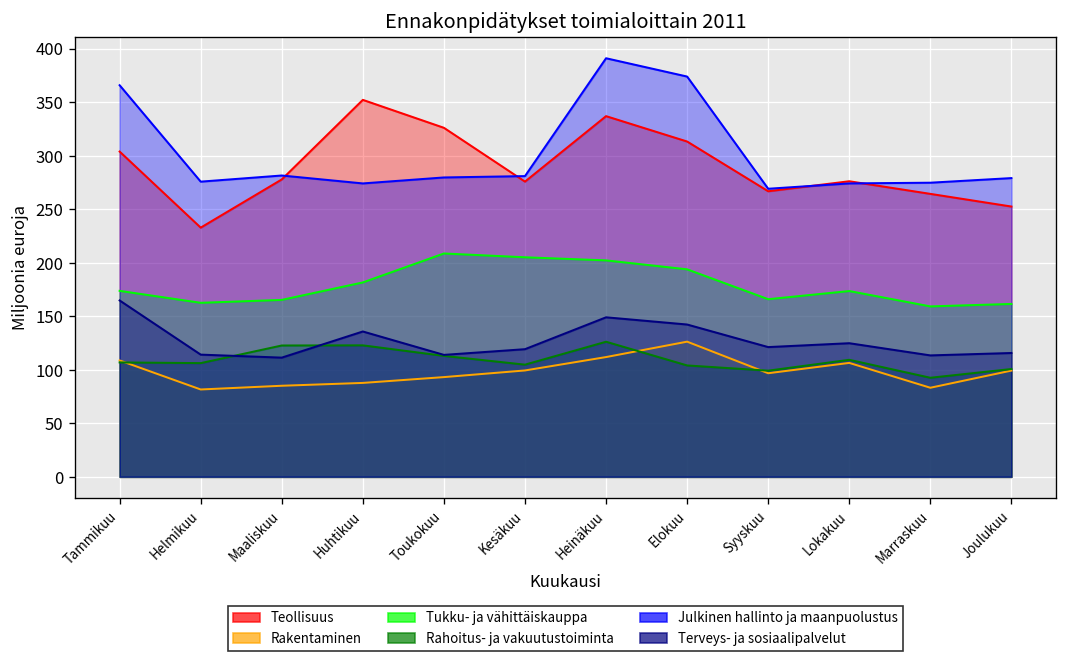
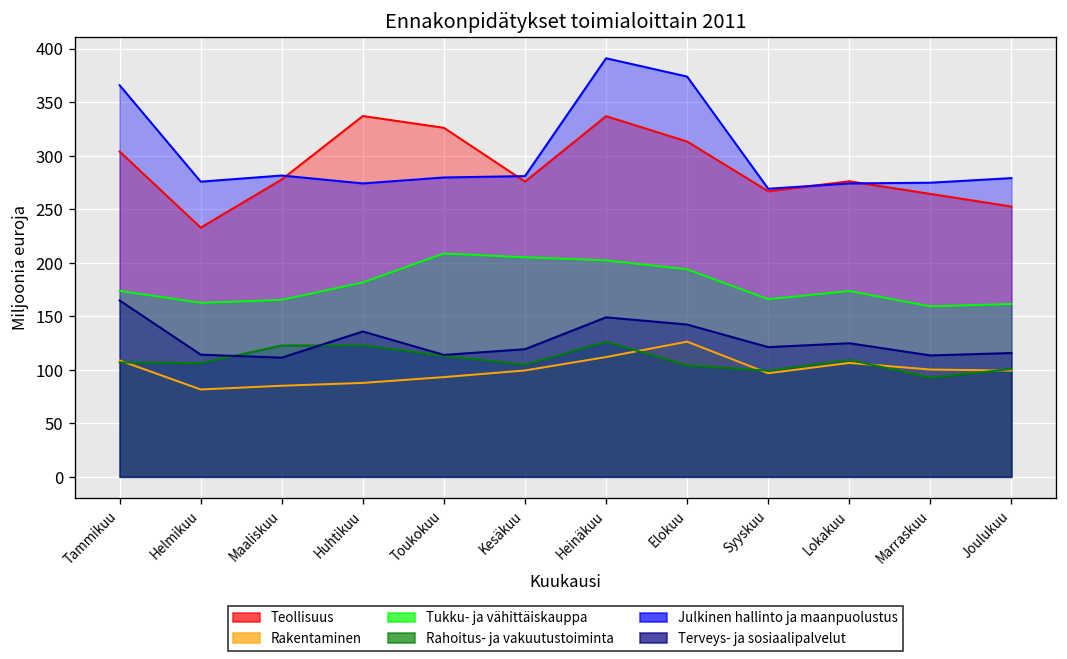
  {
    "Teollisuus": {
      "Tammikuu": 300,
      "Helmikuu": 230,
      "Maaliskuu": 280,
-     "Huhtikuu": 350,
+     "Huhtikuu": 340,
      "Toukokuu": 330,
      "Kesäkuu": 280,
      "Heinäkuu": 340,
      "Elokuu": 310,
      "Marraskuu": 260,
      "Joulukuu": 250
    },
    "Rakentaminen": {
      "Helmikuu": 80,
      "Maaliskuu": 90,
      "Huhtikuu": 90,
      "Toukokuu": 90,
      "Kesäkuu": 100,
      "Heinäkuu": 110,
      "Elokuu": 130,
      "Lokakuu": 110,
-     "Marraskuu": 80
+     "Marraskuu": 100
    },
    "Tukku- ja vähittäiskauppa": {
      "Tammikuu": 170,
      "Helmikuu": 160,
      "Maaliskuu": 170,
      "Huhtikuu": 180,
      "Toukokuu": 210,
      "Kesäkuu": 210,
      "Heinäkuu": 200,
      "Elokuu": 190,
      "Syyskuu": 170,
      "Lokakuu": 170,
      "Marraskuu": 160,
      "Joulukuu": 160
    },
    "Rahoitus- ja vakuutustoiminta": {
      "Helmikuu": 110,
      "Maaliskuu": 120,
      "Huhtikuu": 120,
      "Kesäkuu": 100,
      "Heinäkuu": 130,
      "Elokuu": 100,
      "Lokakuu": 110,
      "Marraskuu": 90
    },
    "Julkinen hallinto ja maanpuolustus": {
      "Tammikuu": 370,
      "Helmikuu": 280,
      "Maaliskuu": 280,
      "Huhtikuu": 270,
      "Toukokuu": 280,
      "Kesäkuu": 280,
      "Heinäkuu": 390,
      "Elokuu": 370,
      "Marraskuu": 270,
      "Joulukuu": 280
    },
    "Terveys- ja sosiaalipalvelut": {
      "Tammikuu": 160,
      "Helmikuu": 110,
      "Maaliskuu": 110,
      "Huhtikuu": 140,
      "Kesäkuu": 120,
      "Heinäkuu": 150,
      "Elokuu": 140,
      "Syyskuu": 120,
      "Lokakuu": 120,
      "Marraskuu": 110,
      "Joulukuu": 120
    }
  }
